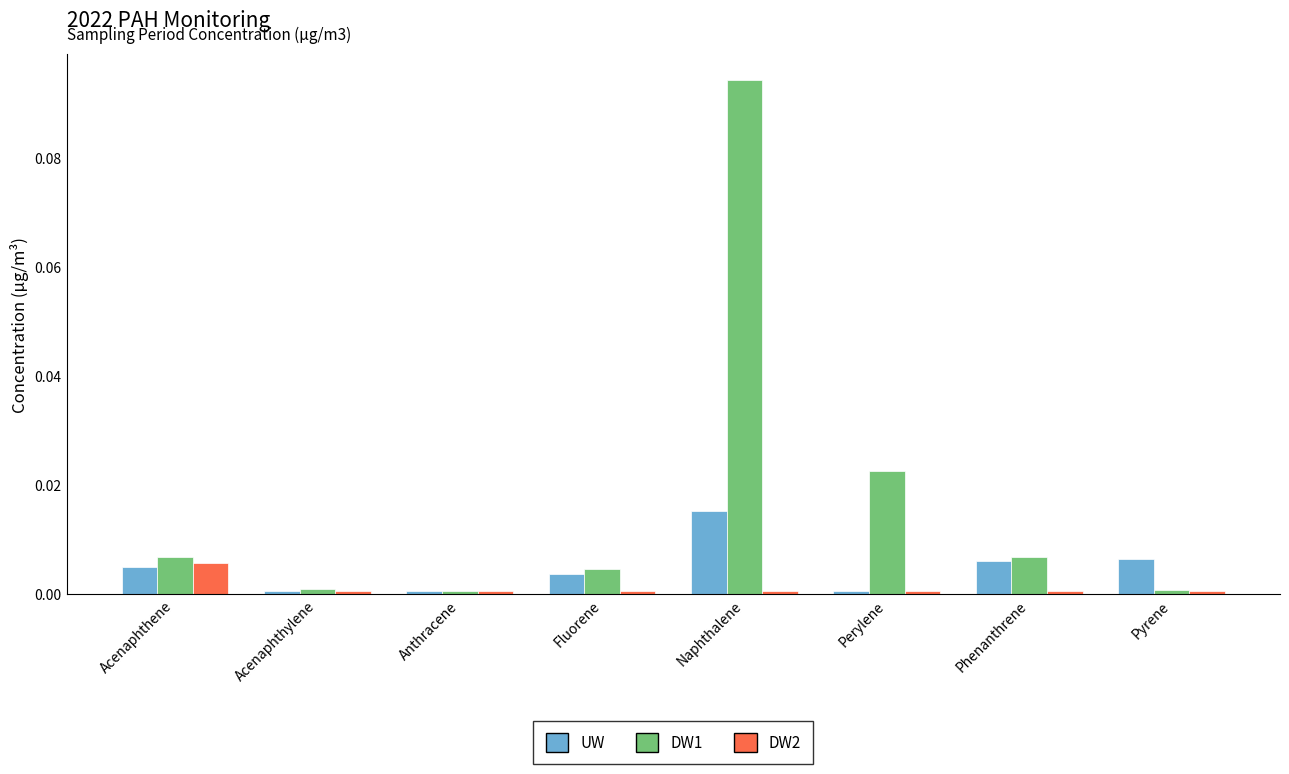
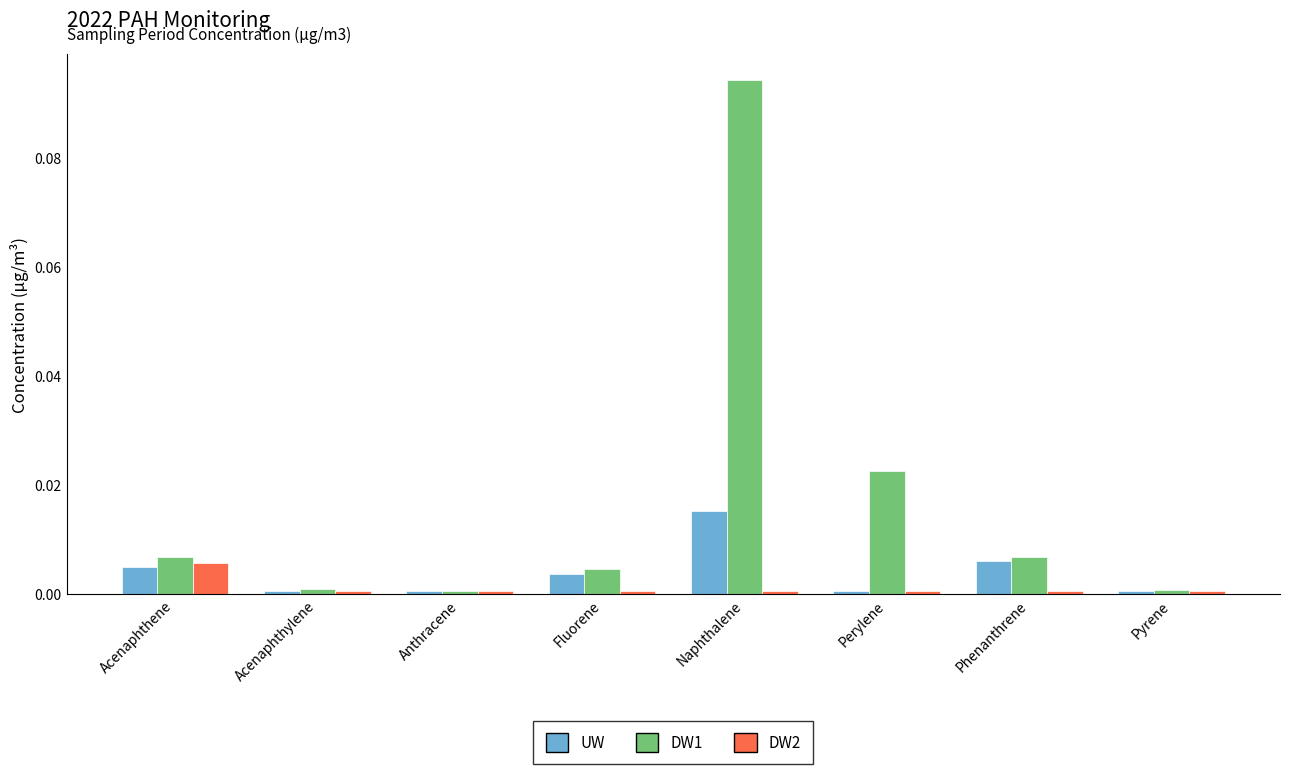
  {
    "UW": {
      "Acenaphthene": 0.005,
      "Acenaphthylene": 0.001,
      "Anthracene": 0.001,
      "Fluorene": 0.004,
      "Naphthalene": 0.015,
      "Perylene": 0.001,
      "Phenanthrene": 0.006,
-     "Pyrene": 0.007
+     "Pyrene": 0.001
    },
    "DW1": {
      "Acenaphthene": 0.007,
      "Acenaphthylene": 0.001,
      "Anthracene": 0.001,
      "Fluorene": 0.005,
      "Naphthalene": 0.094,
      "Perylene": 0.023,
      "Phenanthrene": 0.007,
      "Pyrene": 0.001
    },
    "DW2": {
      "Acenaphthene": 0.006,
      "Acenaphthylene": 0.001,
      "Anthracene": 0.001,
      "Fluorene": 0.001,
      "Naphthalene": 0.001,
      "Perylene": 0.001,
      "Phenanthrene": 0.001,
      "Pyrene": 0.001
    }
  }
